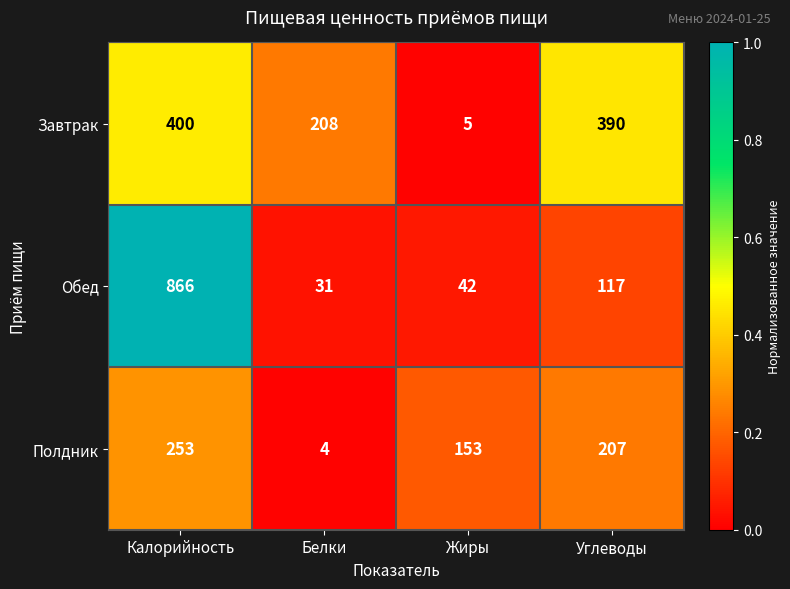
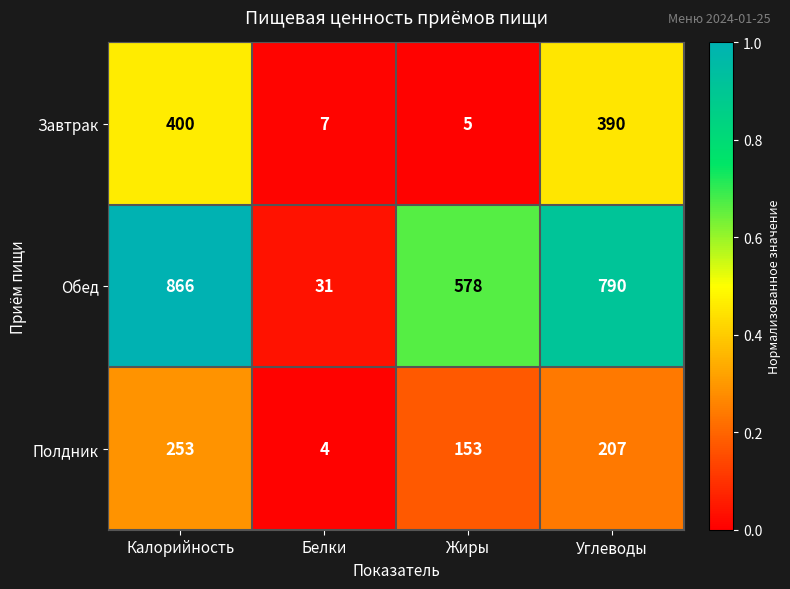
  {
    "Завтрак": {
      "Калорийность": 400,
-     "Белки": 208,
+     "Белки": 7,
      "Жиры": 5,
      "Углеводы": 390
    },
    "Обед": {
      "Калорийность": 866,
      "Белки": 31,
-     "Жиры": 42,
-     "Углеводы": 117
+     "Жиры": 578,
+     "Углеводы": 790
    },
    "Полдник": {
      "Калорийность": 253,
      "Белки": 4,
      "Жиры": 153,
      "Углеводы": 207
    }
  }
